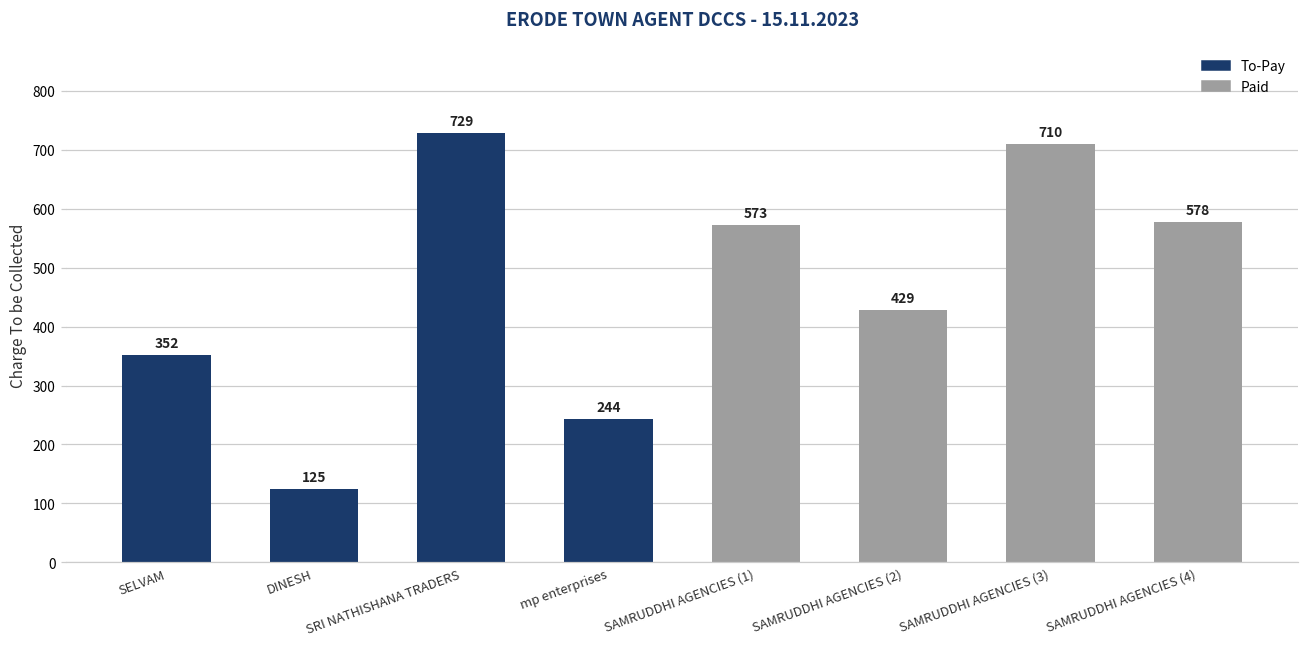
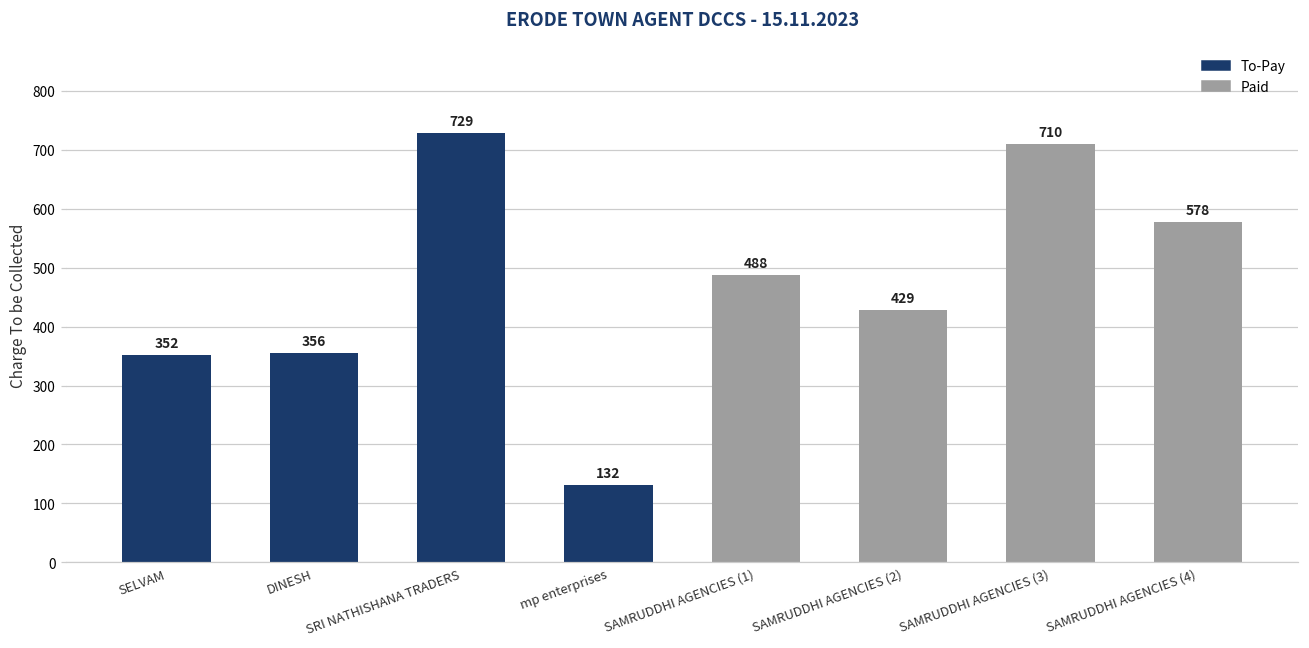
  {
    "SELVAM": 352,
-   "DINESH": 125,
+   "DINESH": 356,
    "SRI NATHISHANA TRADERS": 729,
-   "mp enterprises": 244,
-   "SAMRUDDHI AGENCIES (1)": 573,
+   "mp enterprises": 132,
+   "SAMRUDDHI AGENCIES (1)": 488,
    "SAMRUDDHI AGENCIES (2)": 429,
    "SAMRUDDHI AGENCIES (3)": 710,
    "SAMRUDDHI AGENCIES (4)": 578
  }
